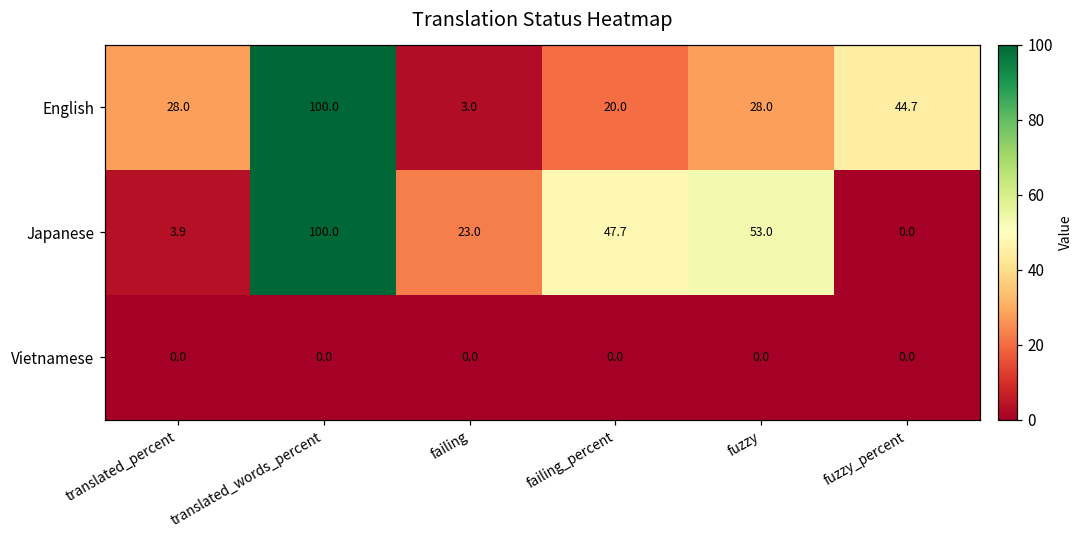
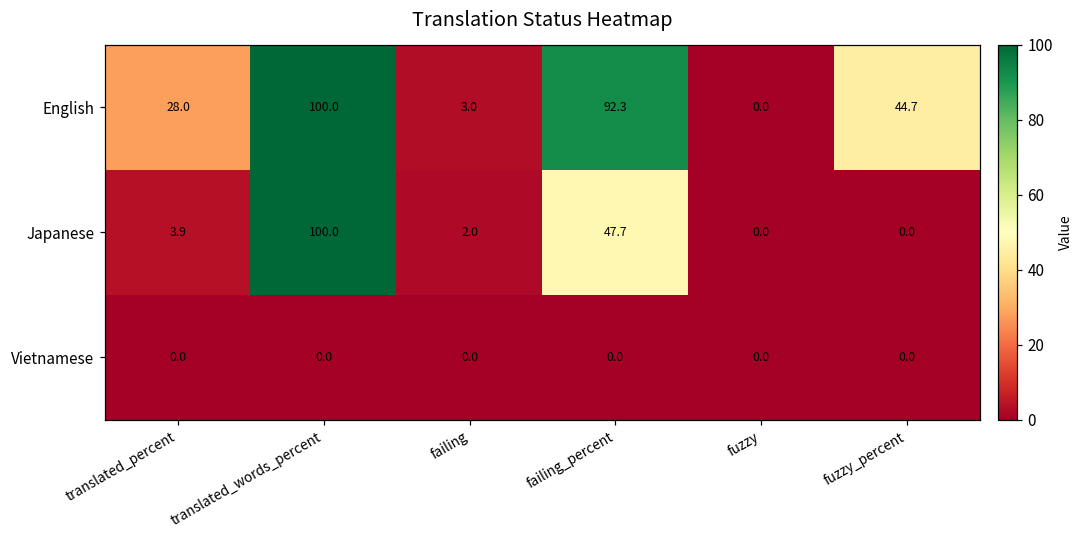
  {
    "English": {
      "translated_percent": 28.0,
      "translated_words_percent": 100.0,
      "failing": 3.0,
-     "failing_percent": 20.0,
-     "fuzzy": 28.0,
+     "failing_percent": 92.3,
+     "fuzzy": 0.0,
      "fuzzy_percent": 44.7
    },
    "Japanese": {
      "translated_percent": 3.9,
      "translated_words_percent": 100.0,
-     "failing": 23.0,
+     "failing": 2.0,
      "failing_percent": 47.7,
-     "fuzzy": 53.0,
+     "fuzzy": 0.0,
      "fuzzy_percent": 0.0
    },
    "Vietnamese": {
      "translated_percent": 0.0,
      "translated_words_percent": 0.0,
      "failing": 0.0,
      "failing_percent": 0.0,
      "fuzzy": 0.0,
      "fuzzy_percent": 0.0
    }
  }
